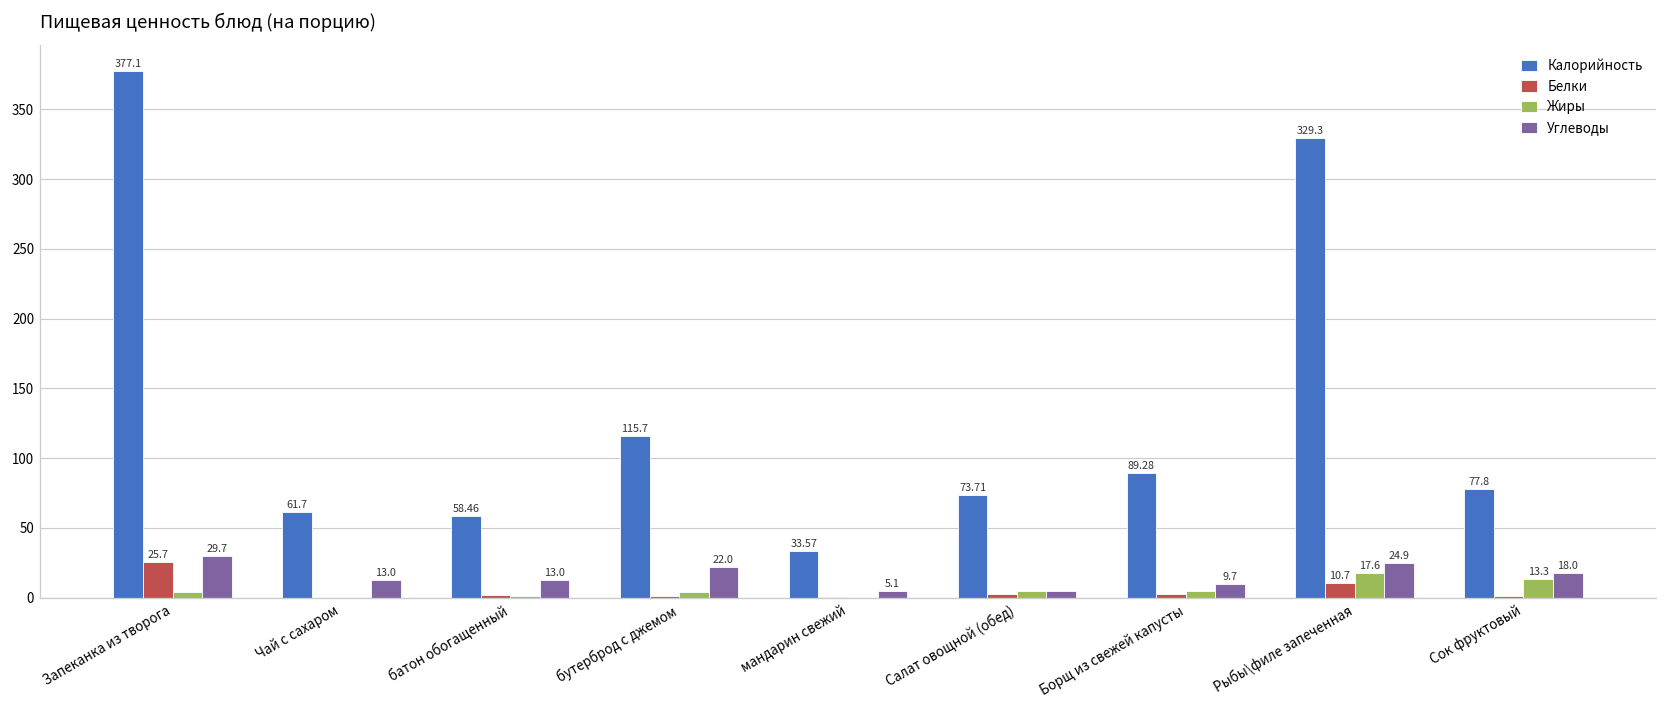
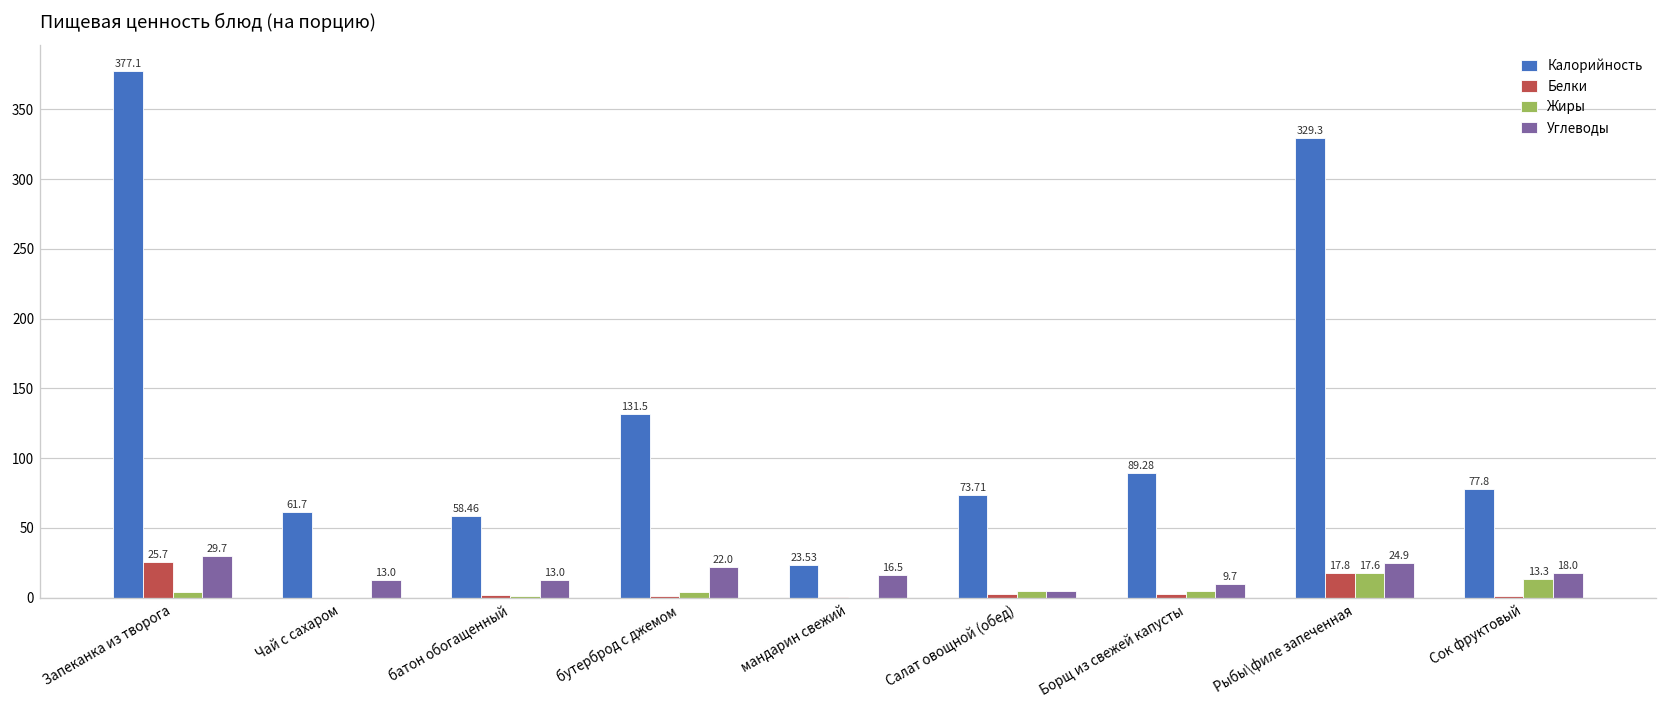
  {
    "Калорийность": {
      "Запеканка из творога": 377.1,
      "Чай с сахаром": 61.7,
      "батон обогащенный": 58.46,
-     "бутерброд с джемом": 115.7,
-     "мандарин свежий": 33.57,
+     "бутерброд с джемом": 131.5,
+     "мандарин свежий": 23.53,
      "Салат овощной (обед)": 73.71,
      "Борщ из свежей капусты": 89.28,
      "Рыбы\\филе запеченная": 329.3,
      "Сок фруктовый": 77.8
    },
    "Белки": {
      "Запеканка из творога": 25.7,
-     "Рыбы\\филе запеченная": 10.7
+     "Рыбы\\филе запеченная": 17.8
    },
    "Жиры": {
      "Рыбы\\филе запеченная": 17.6,
      "Сок фруктовый": 13.3
    },
    "Углеводы": {
      "Запеканка из творога": 29.7,
      "Чай с сахаром": 13.0,
      "батон обогащенный": 13.0,
      "бутерброд с джемом": 22.0,
-     "мандарин свежий": 5.1,
+     "мандарин свежий": 16.5,
      "Борщ из свежей капусты": 9.7,
      "Рыбы\\филе запеченная": 24.9,
      "Сок фруктовый": 18.0
    }
  }
